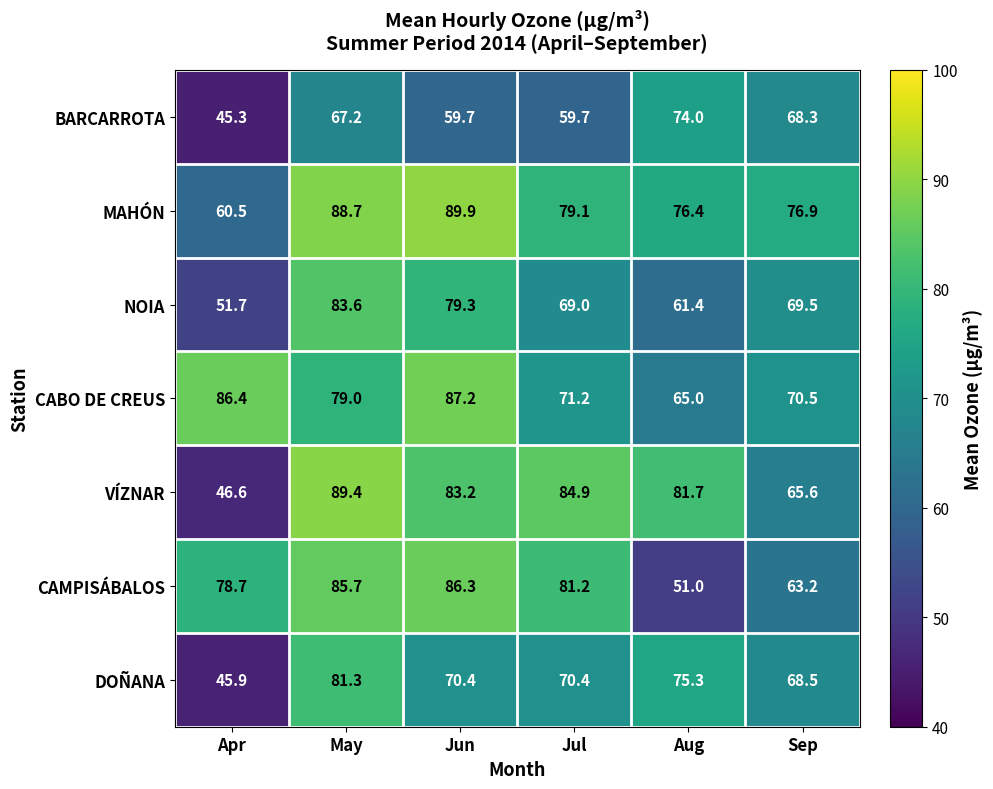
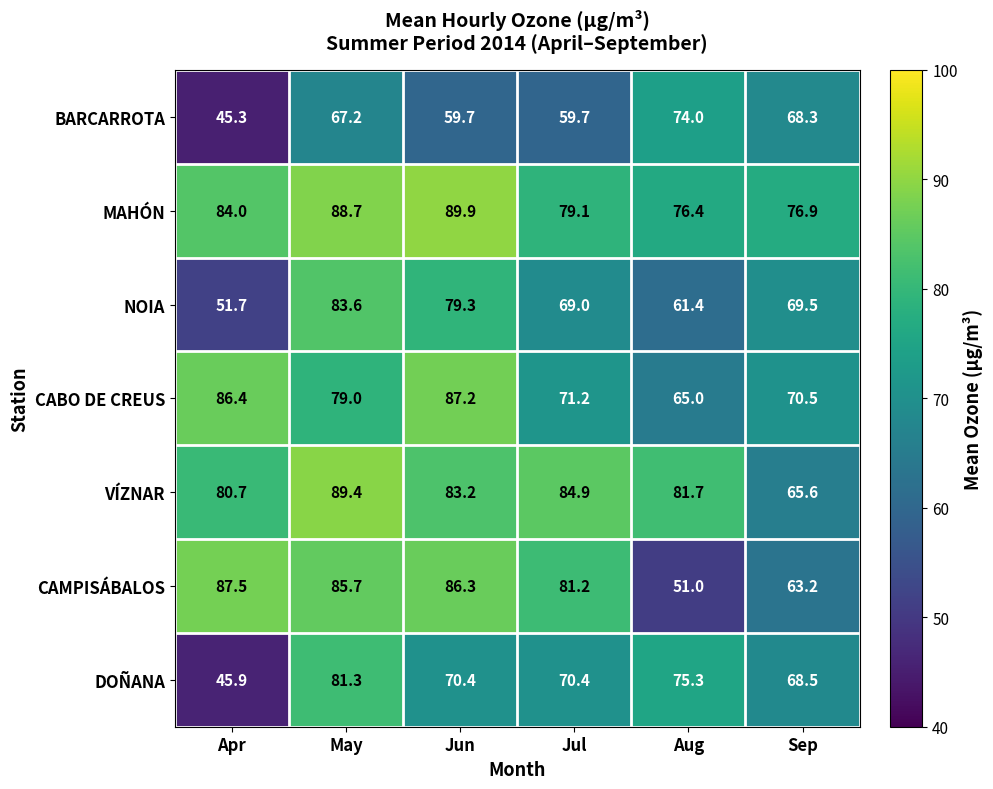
  {
    "BARCARROTA": {
      "Apr": 45.3,
      "May": 67.2,
      "Jun": 59.7,
      "Jul": 59.7,
      "Aug": 74.0,
      "Sep": 68.3
    },
    "MAHÓN": {
-     "Apr": 60.5,
+     "Apr": 84.0,
      "May": 88.7,
      "Jun": 89.9,
      "Jul": 79.1,
      "Aug": 76.4,
      "Sep": 76.9
    },
    "NOIA": {
      "Apr": 51.7,
      "May": 83.6,
      "Jun": 79.3,
      "Jul": 69.0,
      "Aug": 61.4,
      "Sep": 69.5
    },
    "CABO DE CREUS": {
      "Apr": 86.4,
      "May": 79.0,
      "Jun": 87.2,
      "Jul": 71.2,
      "Aug": 65.0,
      "Sep": 70.5
    },
    "VÍZNAR": {
-     "Apr": 46.6,
+     "Apr": 80.7,
      "May": 89.4,
      "Jun": 83.2,
      "Jul": 84.9,
      "Aug": 81.7,
      "Sep": 65.6
    },
    "CAMPISÁBALOS": {
-     "Apr": 78.7,
+     "Apr": 87.5,
      "May": 85.7,
      "Jun": 86.3,
      "Jul": 81.2,
      "Aug": 51.0,
      "Sep": 63.2
    },
    "DOÑANA": {
      "Apr": 45.9,
      "May": 81.3,
      "Jun": 70.4,
      "Jul": 70.4,
      "Aug": 75.3,
      "Sep": 68.5
    }
  }
